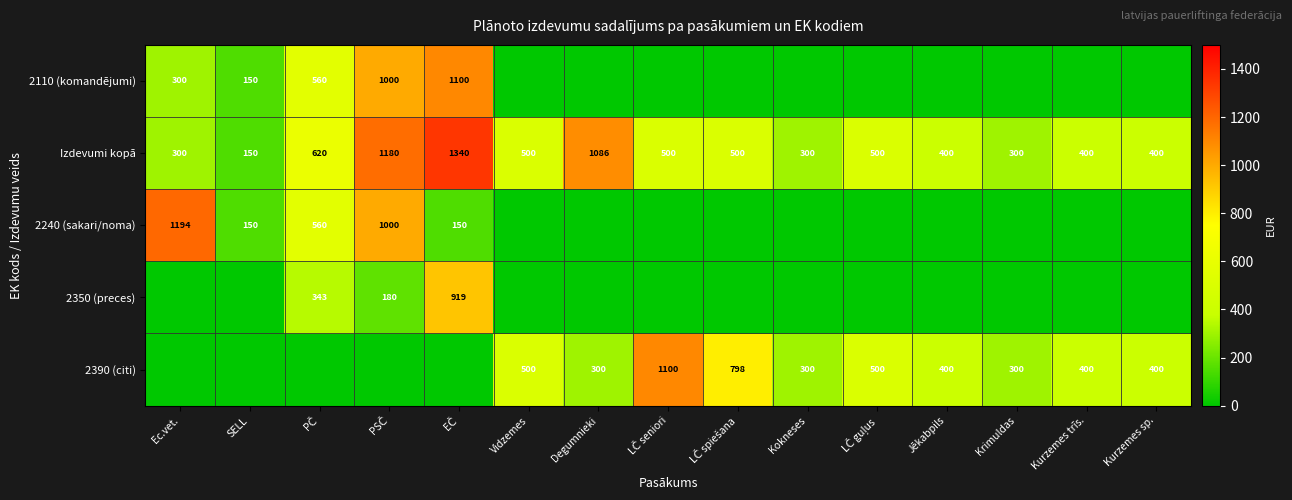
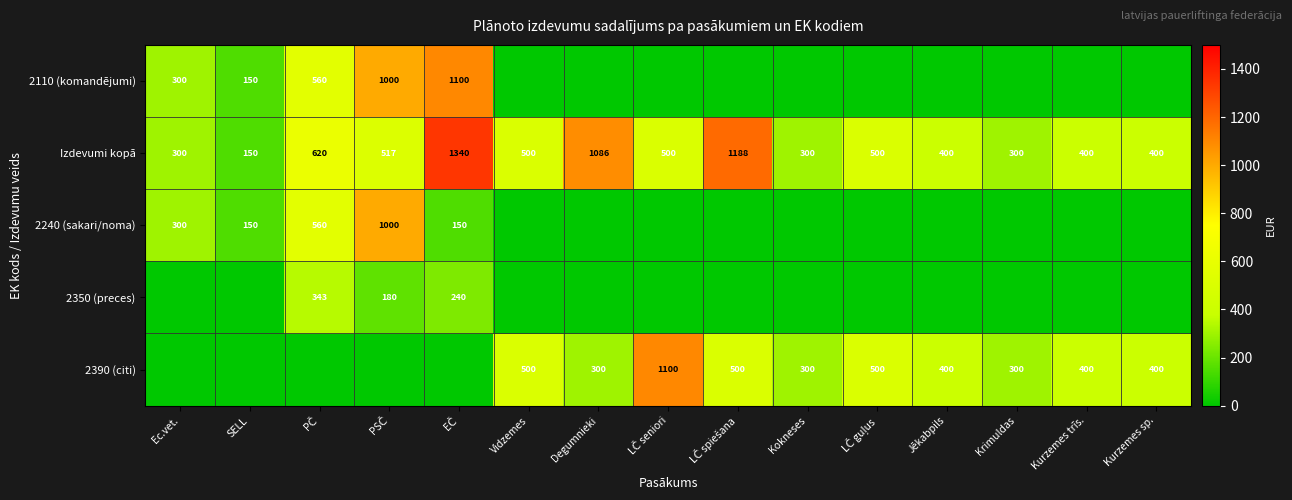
  {
    "2110 (komandējumi)": {
      "Ec.vet.": 300,
      "SELL": 150,
      "PČ": 560,
      "PSČ": 1000,
      "EČ": 1100
    },
    "Izdevumi kopā": {
      "Ec.vet.": 300,
      "SELL": 150,
      "PČ": 620,
-     "PSČ": 1180,
+     "PSČ": 517,
      "EČ": 1340,
      "Vidzemes": 500,
      "Degumnieki": 1086,
      "LČ seniori": 500,
-     "LČ spiešana": 500,
+     "LČ spiešana": 1188,
      "Kokneses": 300,
      "LČ guļus": 500,
      "Jēkabpils": 400,
      "Krimuldas": 300,
      "Kurzemes trīs.": 400,
      "Kurzemes sp.": 400
    },
    "2240 (sakari/noma)": {
-     "Ec.vet.": 1194,
+     "Ec.vet.": 300,
      "SELL": 150,
      "PČ": 560,
      "PSČ": 1000,
      "EČ": 150
    },
    "2350 (preces)": {
      "PČ": 343,
      "PSČ": 180,
-     "EČ": 919
+     "EČ": 240
    },
    "2390 (citi)": {
      "Vidzemes": 500,
      "Degumnieki": 300,
      "LČ seniori": 1100,
-     "LČ spiešana": 798,
+     "LČ spiešana": 500,
      "Kokneses": 300,
      "LČ guļus": 500,
      "Jēkabpils": 400,
      "Krimuldas": 300,
      "Kurzemes trīs.": 400,
      "Kurzemes sp.": 400
    }
  }
